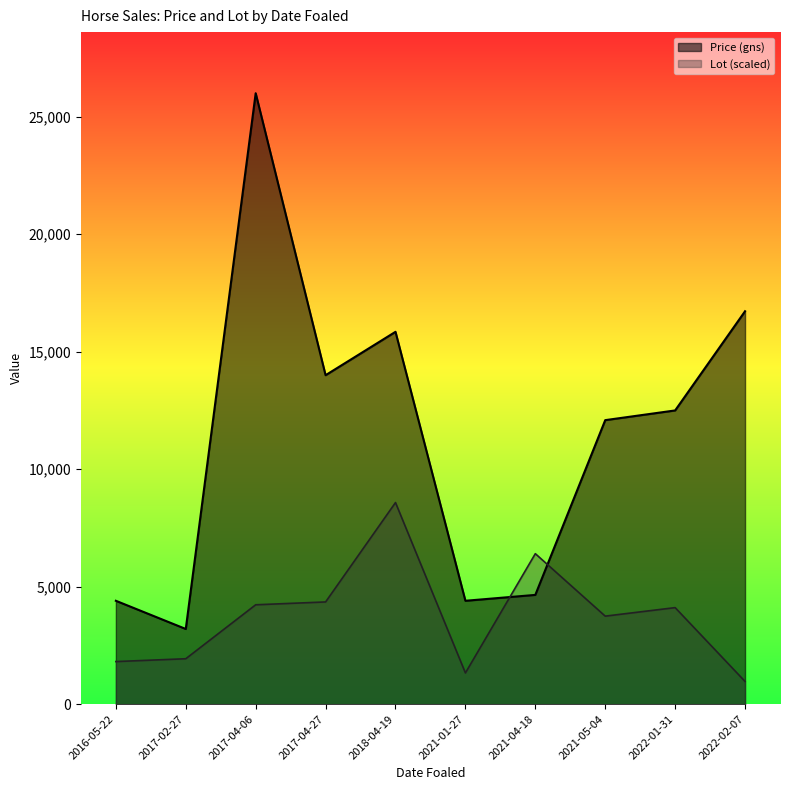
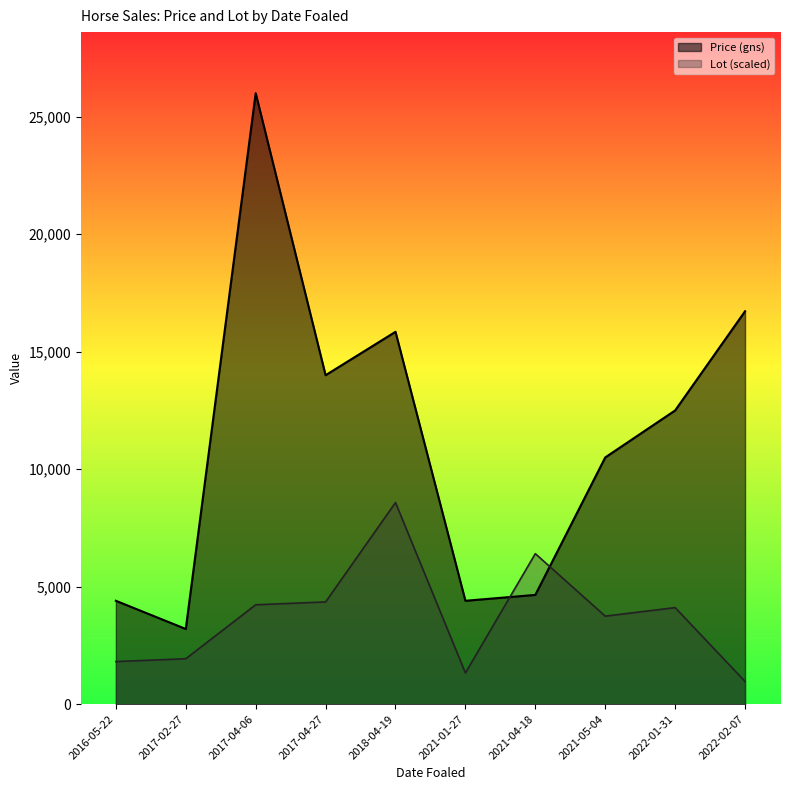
  {
    "Price (gns)": {
      "2016-05-22": "4,400",
      "2017-02-27": "3,200",
      "2017-04-06": "26,000",
      "2017-04-27": "14,000",
      "2018-04-19": "15,800",
      "2021-01-27": "4,400",
      "2021-04-18": "4,700",
-     "2021-05-04": "12,100",
+     "2021-05-04": "10,500",
      "2022-01-31": "12,500",
      "2022-02-07": "16,700"
    },
    "Lot (scaled)": {
      "2016-05-22": "1,800",
      "2017-02-27": "1,900",
      "2017-04-06": "4,200",
      "2017-04-27": "4,400",
      "2018-04-19": "8,600",
      "2021-01-27": "1,300",
      "2021-04-18": "6,400",
      "2021-05-04": "3,700",
      "2022-01-31": "4,100",
      "2022-02-07": "1,000"
    }
  }
